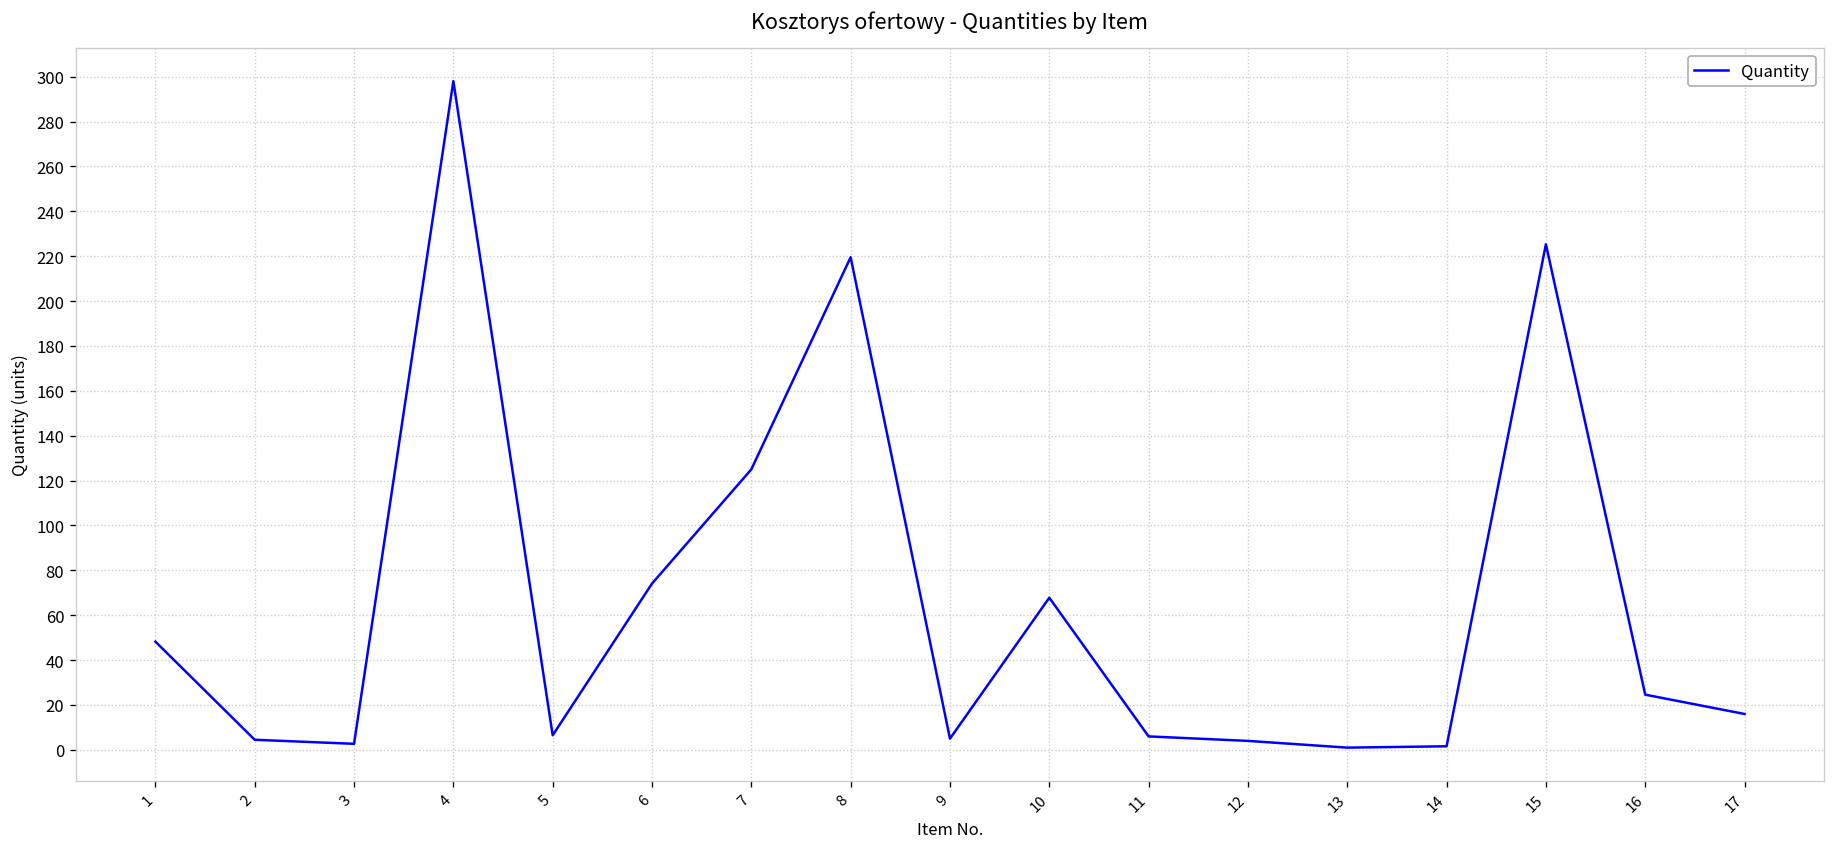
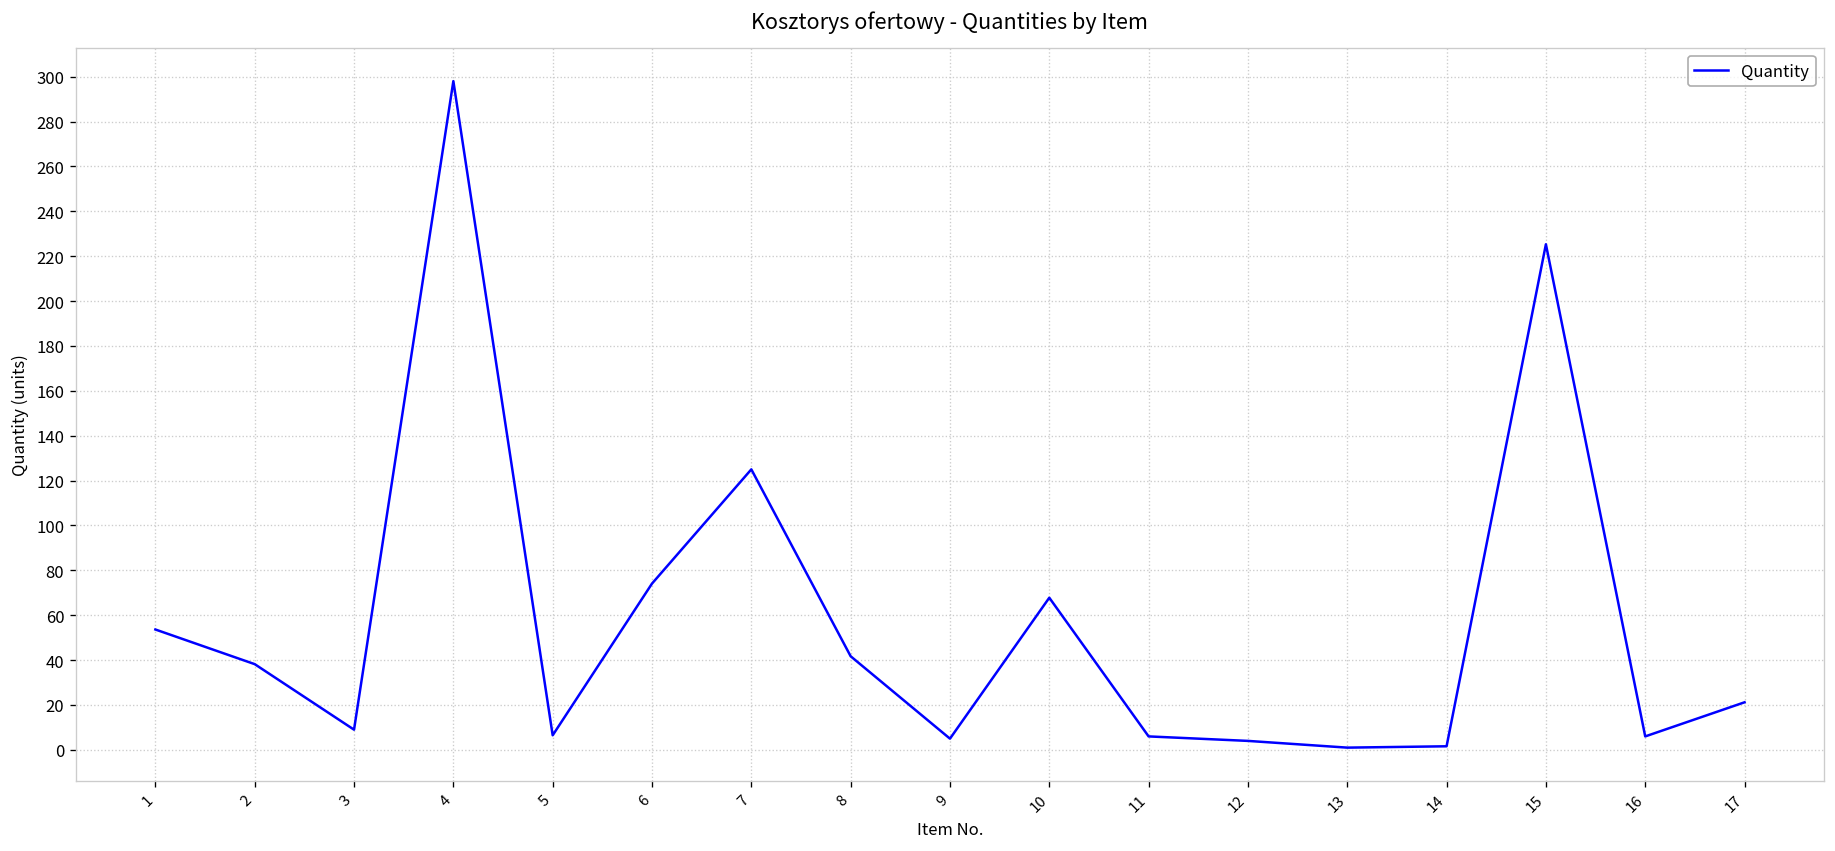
  {
-   "1": 48,
-   "2": 5,
-   "3": 3,
+   "1": 54,
+   "2": 38,
+   "3": 9,
    "4": 298,
    "5": 7,
    "6": 74,
    "7": 125,
-   "8": 220,
+   "8": 42,
    "9": 5,
    "10": 68,
    "11": 6,
    "12": 4,
    "13": 1,
    "14": 2,
    "15": 225,
-   "16": 25,
-   "17": 16
+   "16": 6,
+   "17": 21
  }
